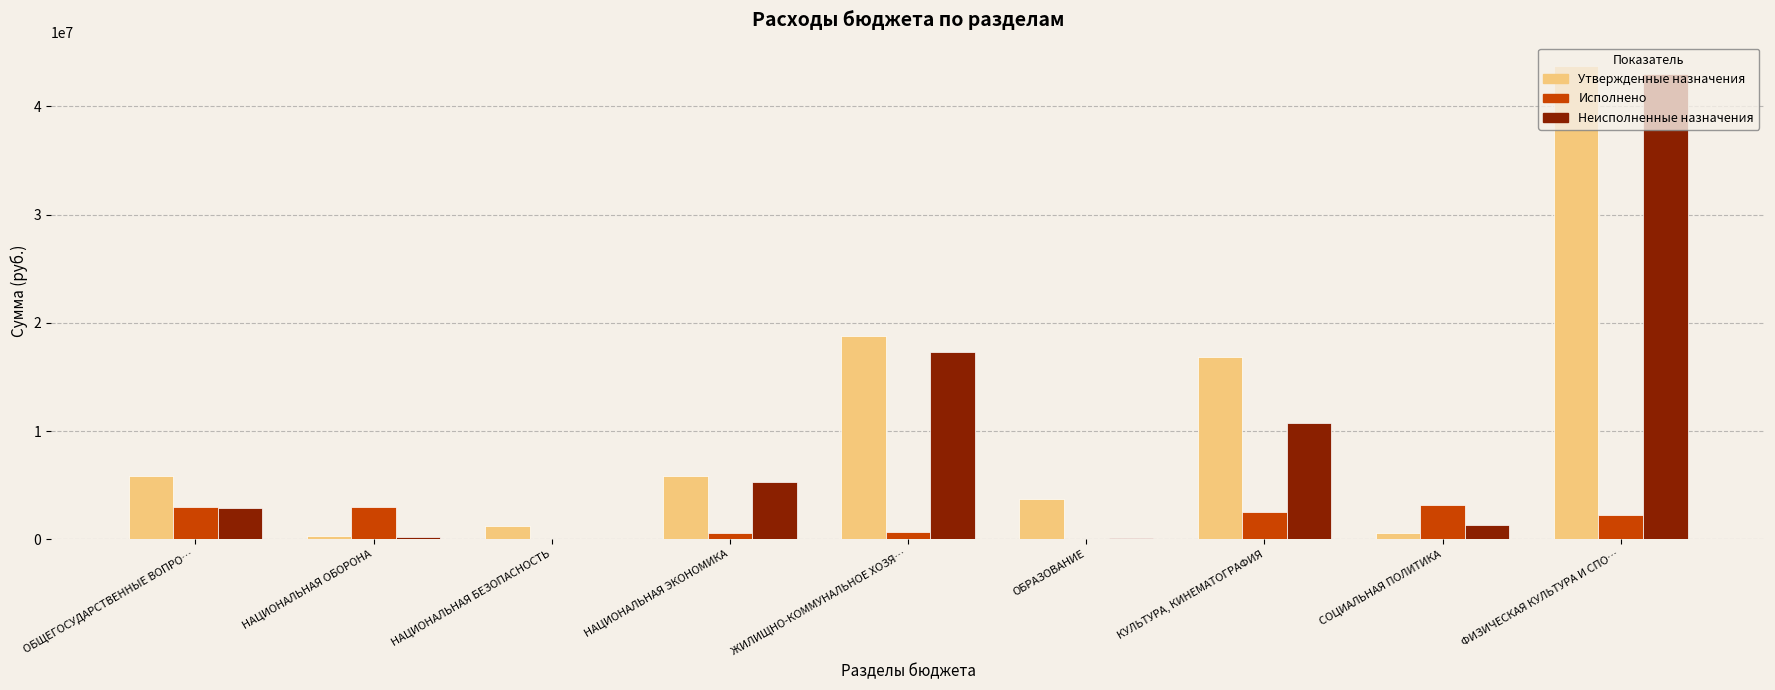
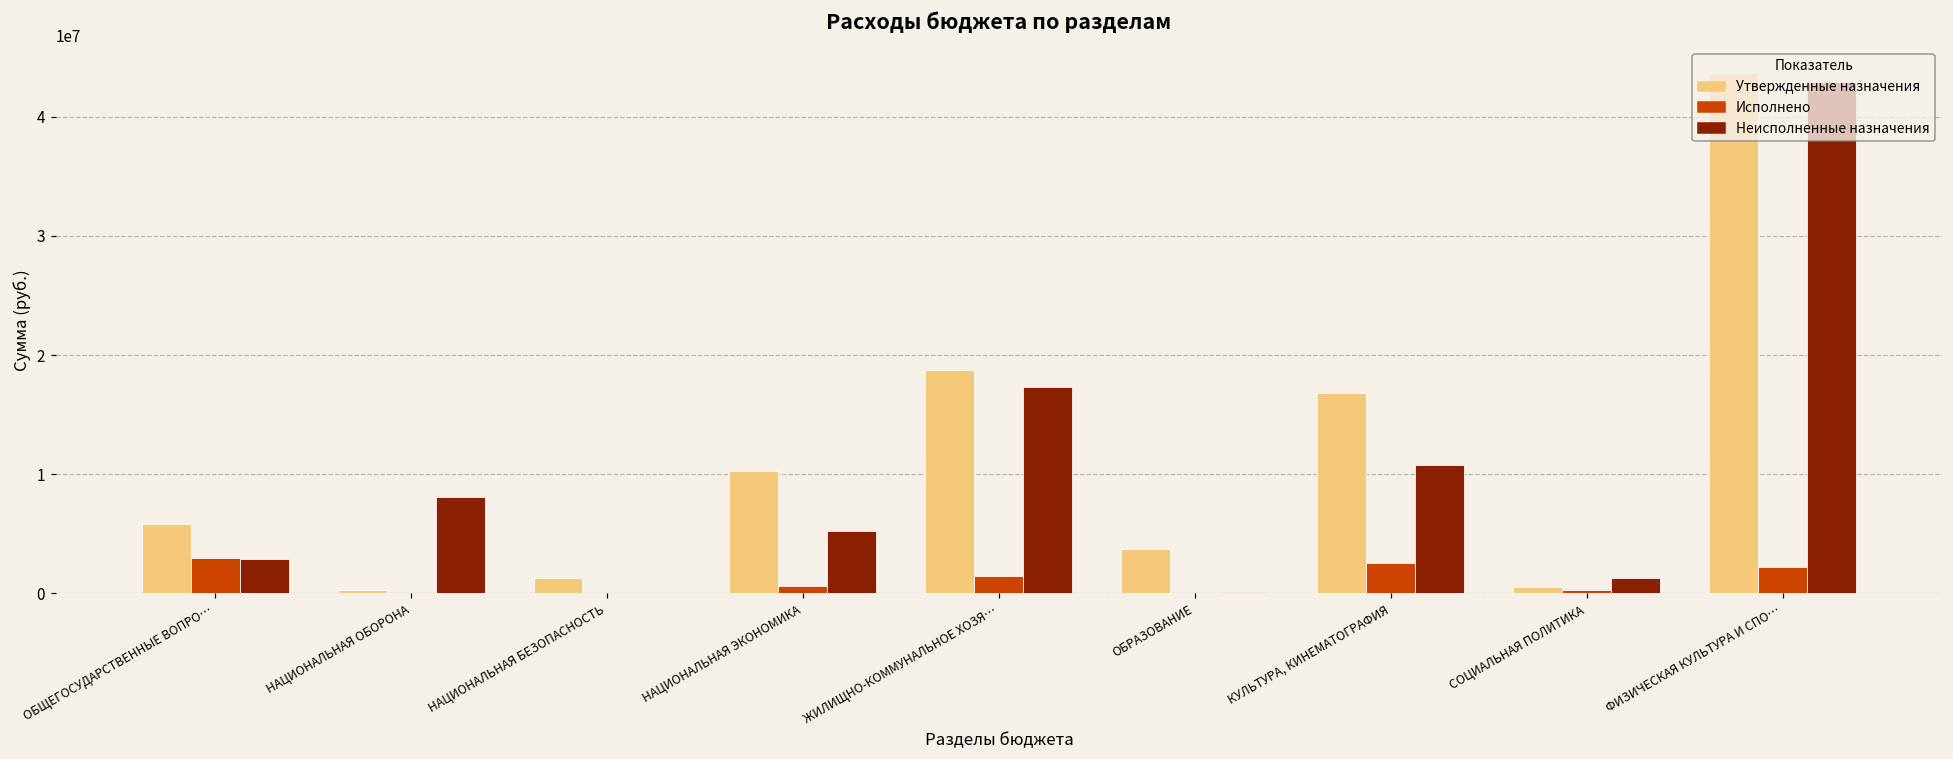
  {
    "Утвержденные назначения": {
      "ОБЩЕГОСУДАРСТВЕННЫЕ ВОПРО…": 5800000,
      "НАЦИОНАЛЬНАЯ ОБОРОНА": 300000,
      "НАЦИОНАЛЬНАЯ БЕЗОПАСНОСТЬ": 1200000,
-     "НАЦИОНАЛЬНАЯ ЭКОНОМИКА": 5900000,
+     "НАЦИОНАЛЬНАЯ ЭКОНОМИКА": 10300000,
      "ЖИЛИЩНО-КОММУНАЛЬНОЕ ХОЗЯ…": 18800000,
      "ОБРАЗОВАНИЕ": 3800000,
      "КУЛЬТУРА, КИНЕМАТОГРАФИЯ": 16800000,
      "СОЦИАЛЬНАЯ ПОЛИТИКА": 600000
    },
    "Исполнено": {
      "ОБЩЕГОСУДАРСТВЕННЫЕ ВОПРО…": 3000000,
-     "НАЦИОНАЛЬНАЯ ОБОРОНА": 3000000,
+     "НАЦИОНАЛЬНАЯ ОБОРОНА": 100000,
      "НАЦИОНАЛЬНАЯ БЕЗОПАСНОСТЬ": 0,
      "НАЦИОНАЛЬНАЯ ЭКОНОМИКА": 600000,
-     "ЖИЛИЩНО-КОММУНАЛЬНОЕ ХОЗЯ…": 700000,
+     "ЖИЛИЩНО-КОММУНАЛЬНОЕ ХОЗЯ…": 1400000,
      "ОБРАЗОВАНИЕ": 0,
      "КУЛЬТУРА, КИНЕМАТОГРАФИЯ": 2500000,
-     "СОЦИАЛЬНАЯ ПОЛИТИКА": 3100000,
+     "СОЦИАЛЬНАЯ ПОЛИТИКА": 200000,
      "ФИЗИЧЕСКАЯ КУЛЬТУРА И СПО…": 2200000
    },
    "Неисполненные назначения": {
      "ОБЩЕГОСУДАРСТВЕННЫЕ ВОПРО…": 2900000,
-     "НАЦИОНАЛЬНАЯ ОБОРОНА": 200000,
+     "НАЦИОНАЛЬНАЯ ОБОРОНА": 8100000,
      "НАЦИОНАЛЬНАЯ ЭКОНОМИКА": 5300000,
      "ЖИЛИЩНО-КОММУНАЛЬНОЕ ХОЗЯ…": 17300000,
      "КУЛЬТУРА, КИНЕМАТОГРАФИЯ": 10800000,
      "СОЦИАЛЬНАЯ ПОЛИТИКА": 1300000
    }
  }
